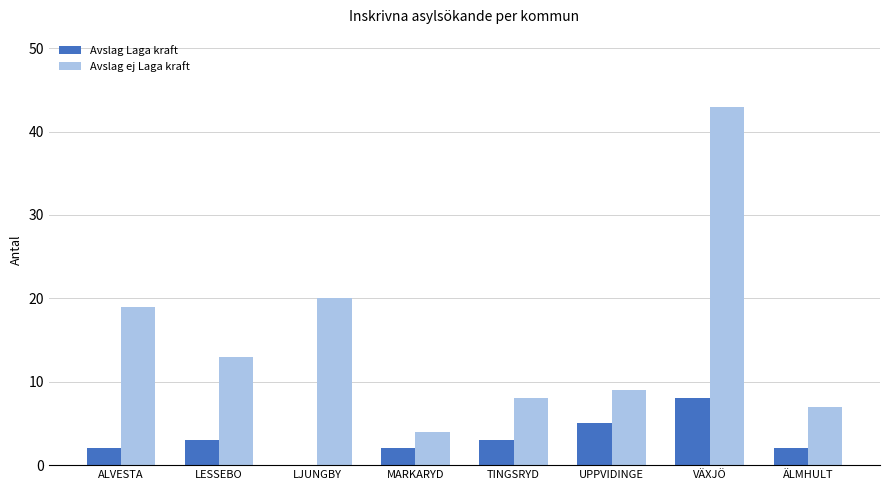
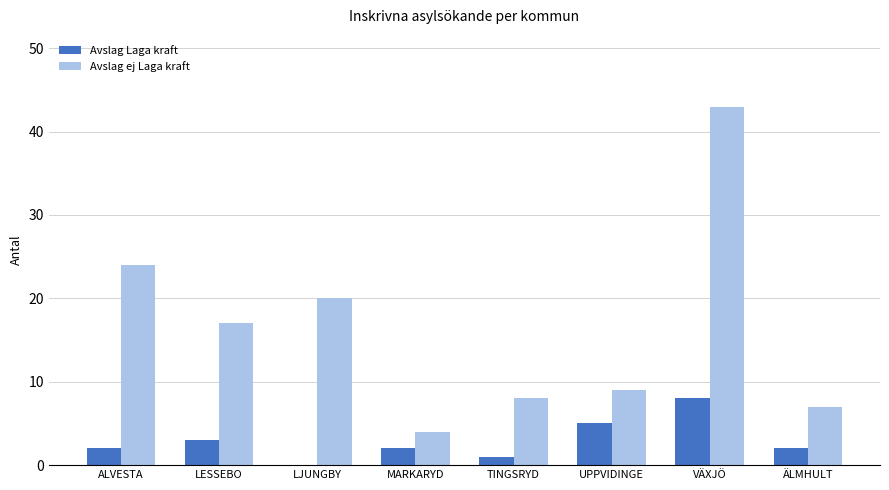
  {
    "Avslag Laga kraft": {
      "ALVESTA": 2,
      "LESSEBO": 3,
      "LJUNGBY": 0,
      "MARKARYD": 2,
-     "TINGSRYD": 3,
+     "TINGSRYD": 1,
      "UPPVIDINGE": 5,
      "VÄXJÖ": 8,
      "ÄLMHULT": 2
    },
    "Avslag ej Laga kraft": {
-     "ALVESTA": 19,
-     "LESSEBO": 13,
+     "ALVESTA": 24,
+     "LESSEBO": 17,
      "LJUNGBY": 20,
      "MARKARYD": 4,
      "TINGSRYD": 8,
      "UPPVIDINGE": 9,
      "VÄXJÖ": 43,
      "ÄLMHULT": 7
    }
  }
